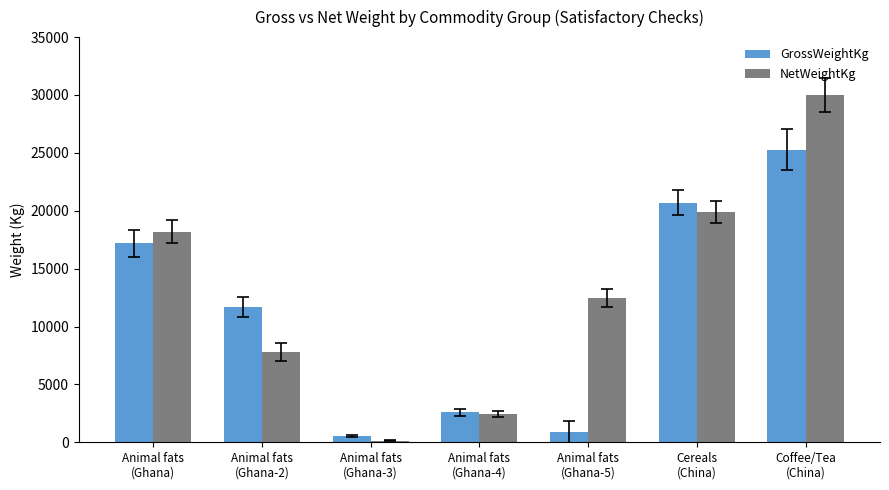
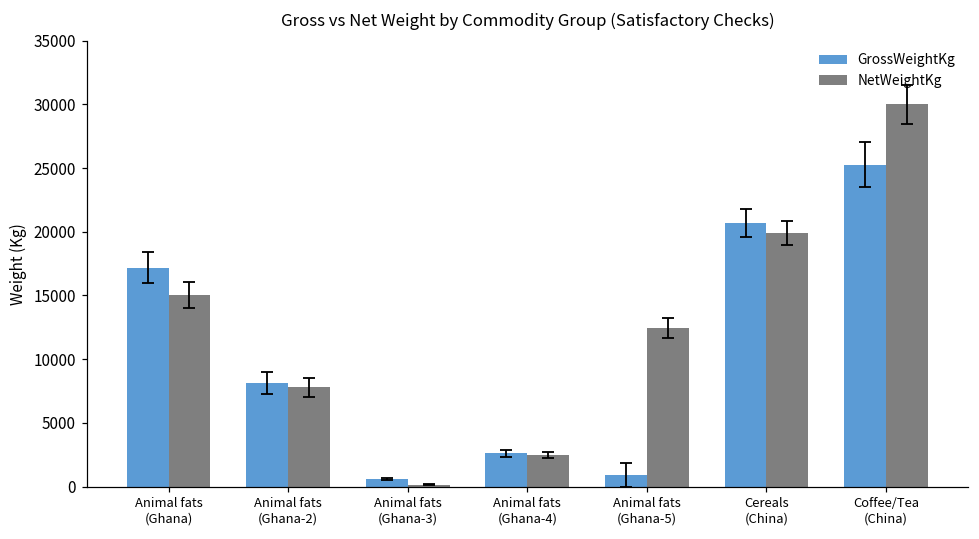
  {
    "GrossWeightKg": {
      "Animal fats (Ghana)": 17200,
-     "Animal fats (Ghana-2)": 11700,
+     "Animal fats (Ghana-2)": 8100,
      "Animal fats (Ghana-3)": 600,
      "Animal fats (Ghana-4)": 2600,
      "Animal fats (Ghana-5)": 900,
      "Cereals (China)": 20700,
      "Coffee/Tea (China)": 25300
    },
    "NetWeightKg": {
-     "Animal fats (Ghana)": 18200,
+     "Animal fats (Ghana)": 15000,
      "Animal fats (Ghana-2)": 7800,
      "Animal fats (Ghana-4)": 2500,
      "Animal fats (Ghana-5)": 12500,
      "Cereals (China)": 19900,
      "Coffee/Tea (China)": 30000
    }
  }
